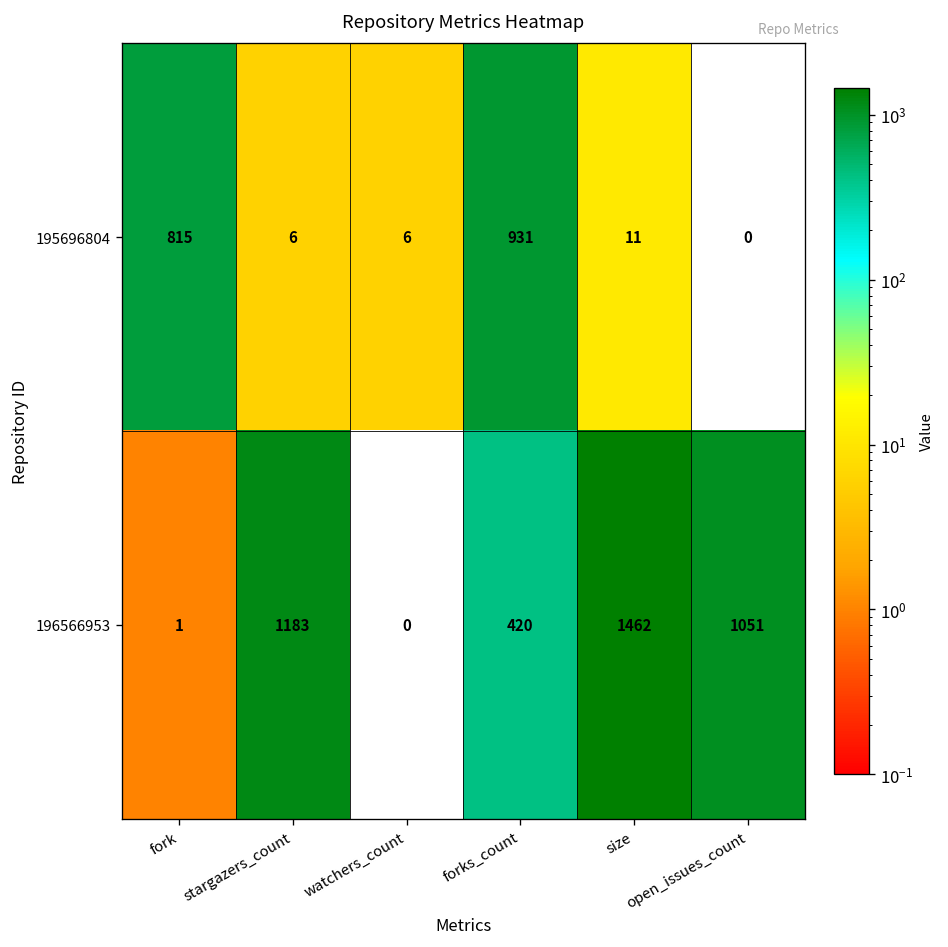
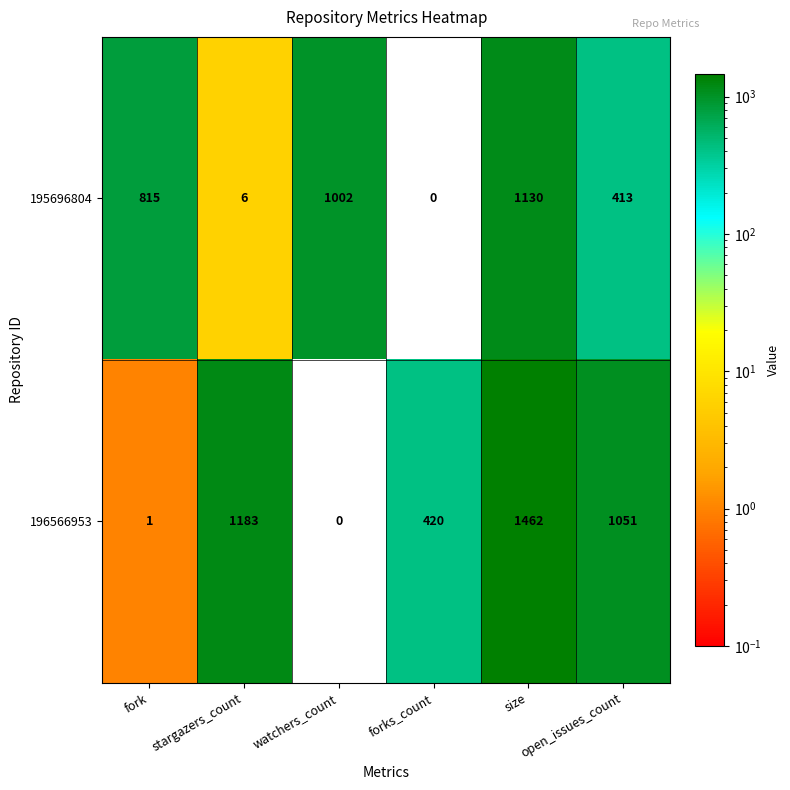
  {
    "195696804": {
      "fork": 815,
      "stargazers_count": 6,
-     "watchers_count": 6,
-     "forks_count": 931,
-     "size": 11,
-     "open_issues_count": 0
+     "watchers_count": 1002,
+     "forks_count": 0,
+     "size": 1130,
+     "open_issues_count": 413
    },
    "196566953": {
      "fork": 1,
      "stargazers_count": 1183,
      "watchers_count": 0,
      "forks_count": 420,
      "size": 1462,
      "open_issues_count": 1051
    }
  }
